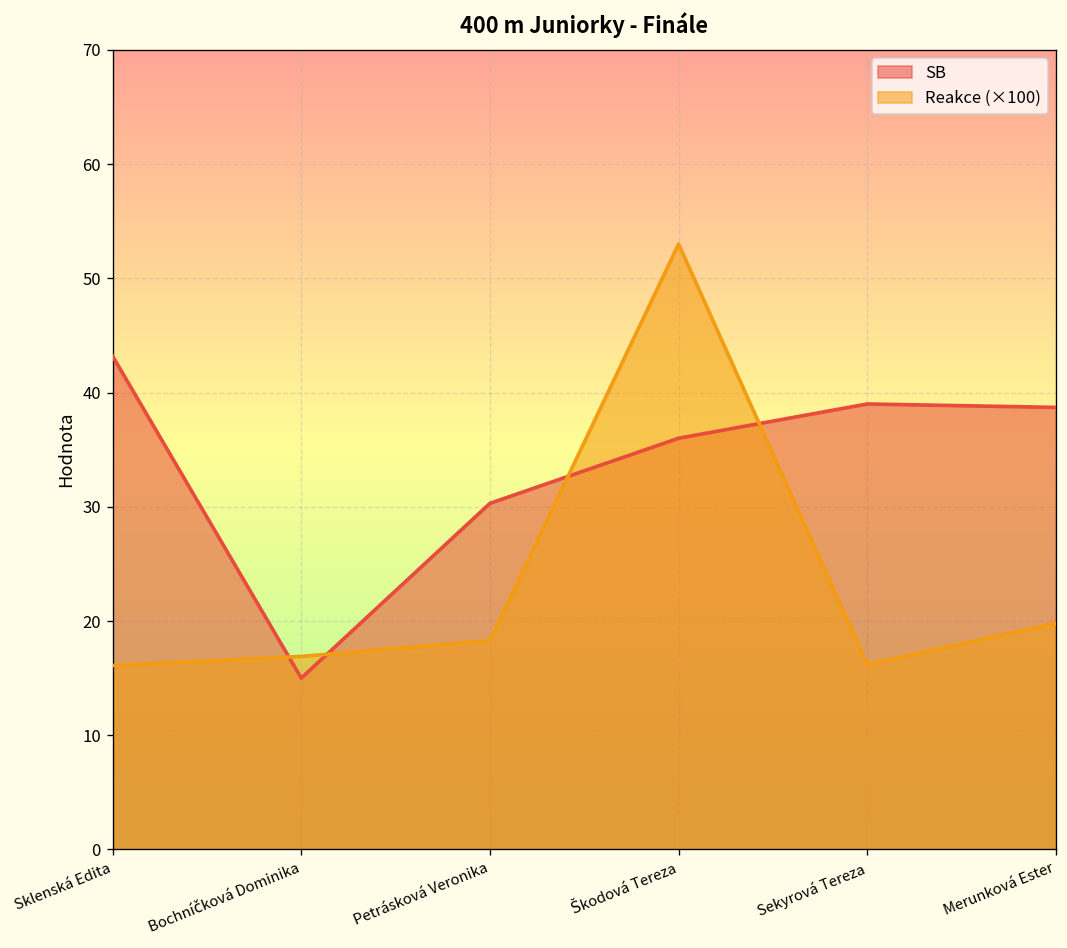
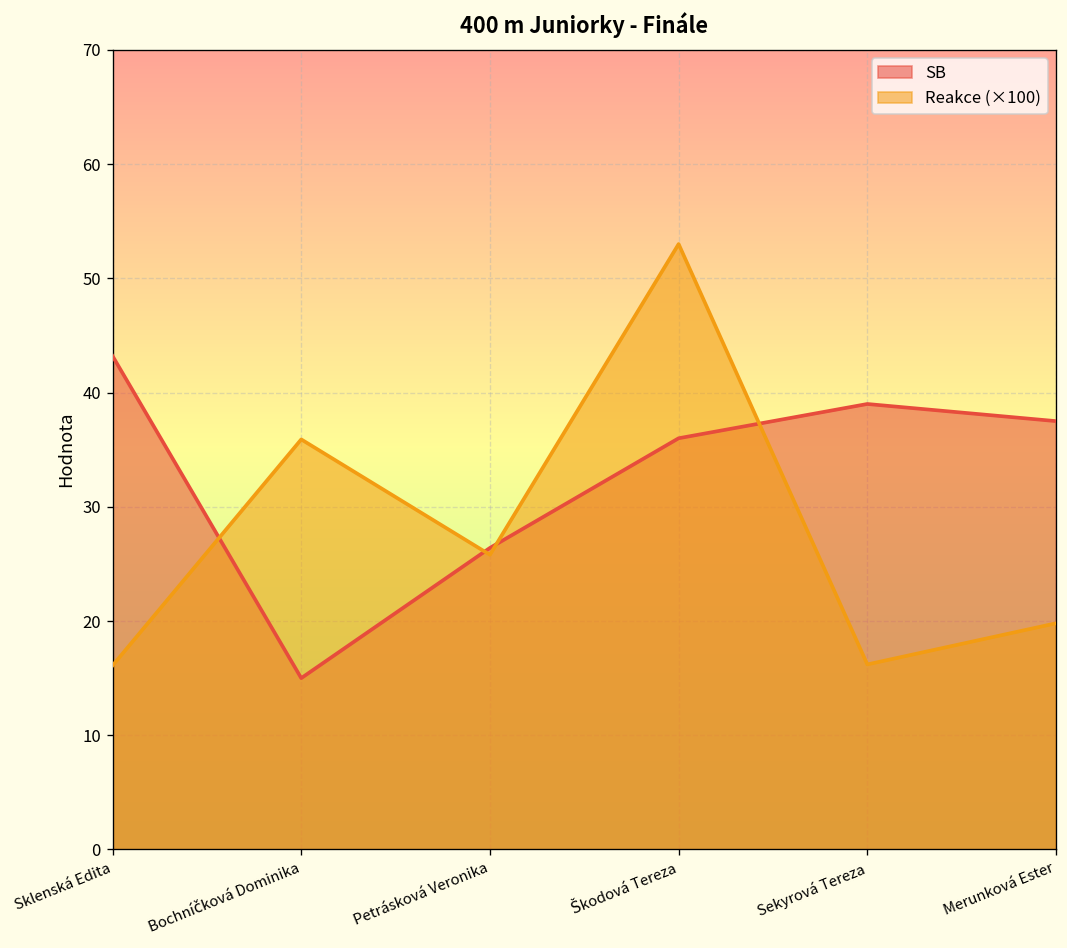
  {
    "SB": {
      "Sklenská Edita": 43,
      "Bochníčková Dominika": 15,
-     "Petrásková Veronika": 30,
+     "Petrásková Veronika": 26,
      "Škodová Tereza": 36,
      "Sekyrová Tereza": 39,
-     "Merunková Ester": 39
+     "Merunková Ester": 38
    },
    "Reakce (×100)": {
      "Sklenská Edita": 16,
-     "Bochníčková Dominika": 17,
-     "Petrásková Veronika": 18,
+     "Bochníčková Dominika": 36,
+     "Petrásková Veronika": 26,
      "Škodová Tereza": 53,
      "Sekyrová Tereza": 16,
      "Merunková Ester": 20
    }
  }
